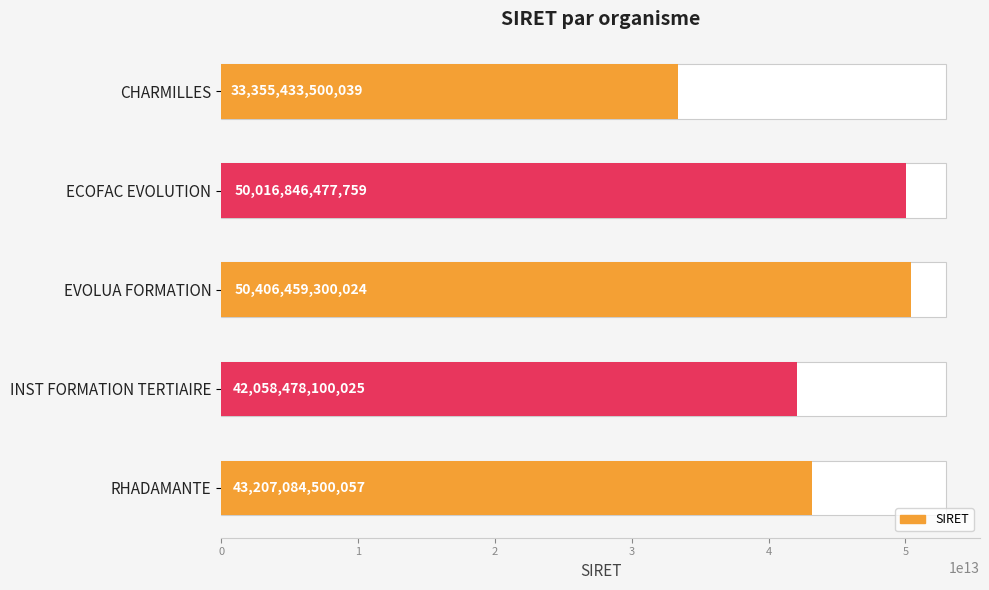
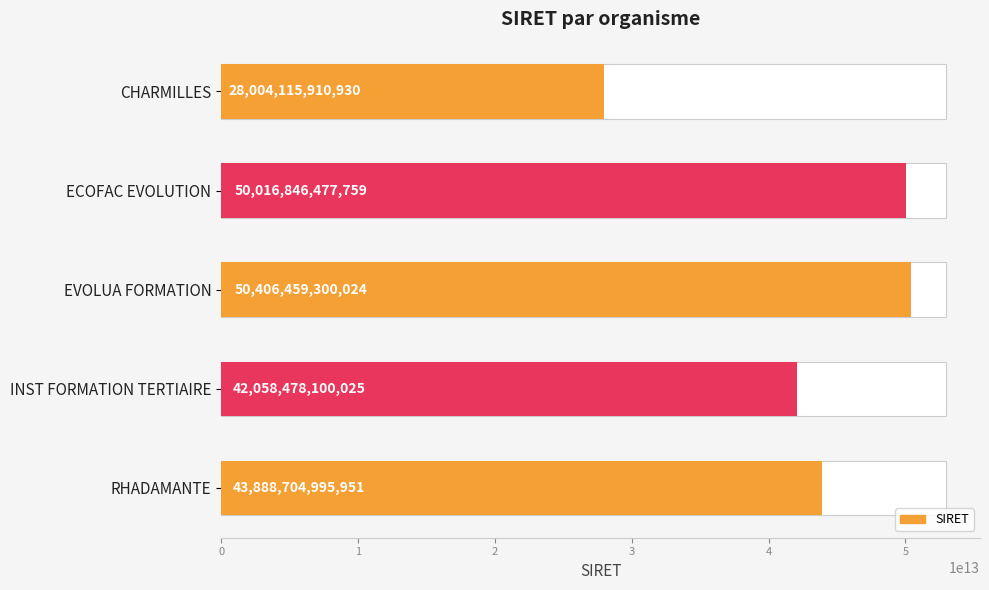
  {
    "SIRET": {
-     "CHARMILLES": "33,355,433,500,039",
-     "RHADAMANTE": "43,207,084,500,057"
+     "CHARMILLES": "28,004,115,910,930",
+     "RHADAMANTE": "43,888,704,995,951"
    }
  }
